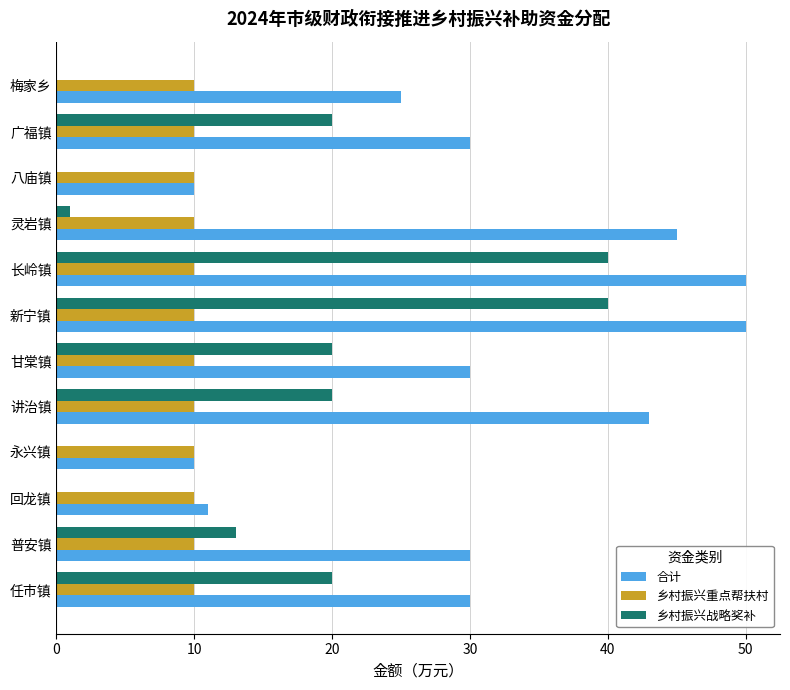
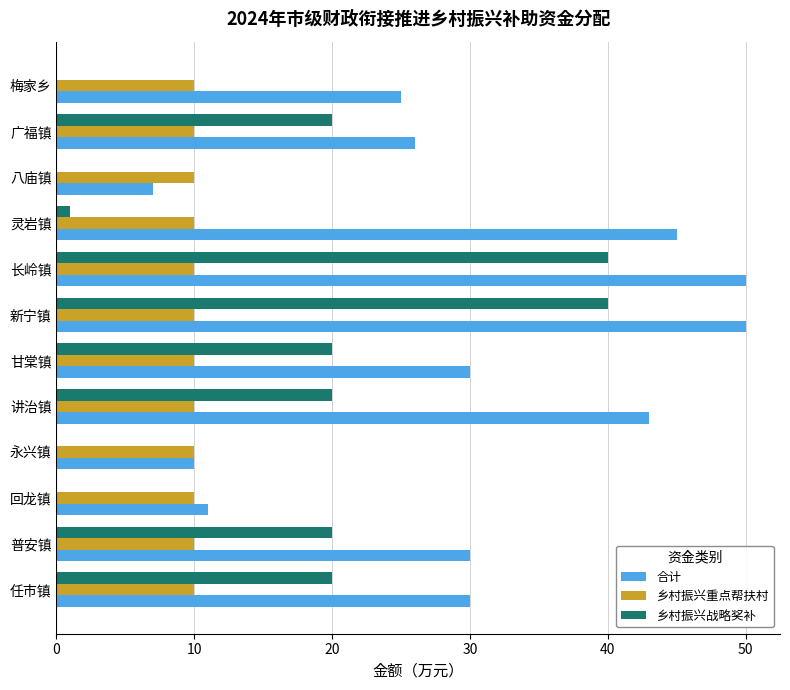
  {
    "合计": {
      "梅家乡": 25,
-     "广福镇": 30,
-     "八庙镇": 10,
+     "广福镇": 26,
+     "八庙镇": 7,
      "灵岩镇": 45,
      "长岭镇": 50,
      "新宁镇": 50,
      "甘棠镇": 30,
      "讲治镇": 43,
      "永兴镇": 10,
      "回龙镇": 11,
      "普安镇": 30,
      "任市镇": 30
    },
    "乡村振兴重点帮扶村": {
      "梅家乡": 10,
      "广福镇": 10,
      "八庙镇": 10,
      "灵岩镇": 10,
      "长岭镇": 10,
      "新宁镇": 10,
      "甘棠镇": 10,
      "讲治镇": 10,
      "永兴镇": 10,
      "回龙镇": 10,
      "普安镇": 10,
      "任市镇": 10
    },
    "乡村振兴战略奖补": {
      "梅家乡": 0,
      "广福镇": 20,
      "八庙镇": 0,
      "灵岩镇": 1,
      "长岭镇": 40,
      "新宁镇": 40,
      "甘棠镇": 20,
      "讲治镇": 20,
      "永兴镇": 0,
      "回龙镇": 0,
-     "普安镇": 13,
+     "普安镇": 20,
      "任市镇": 20
    }
  }
